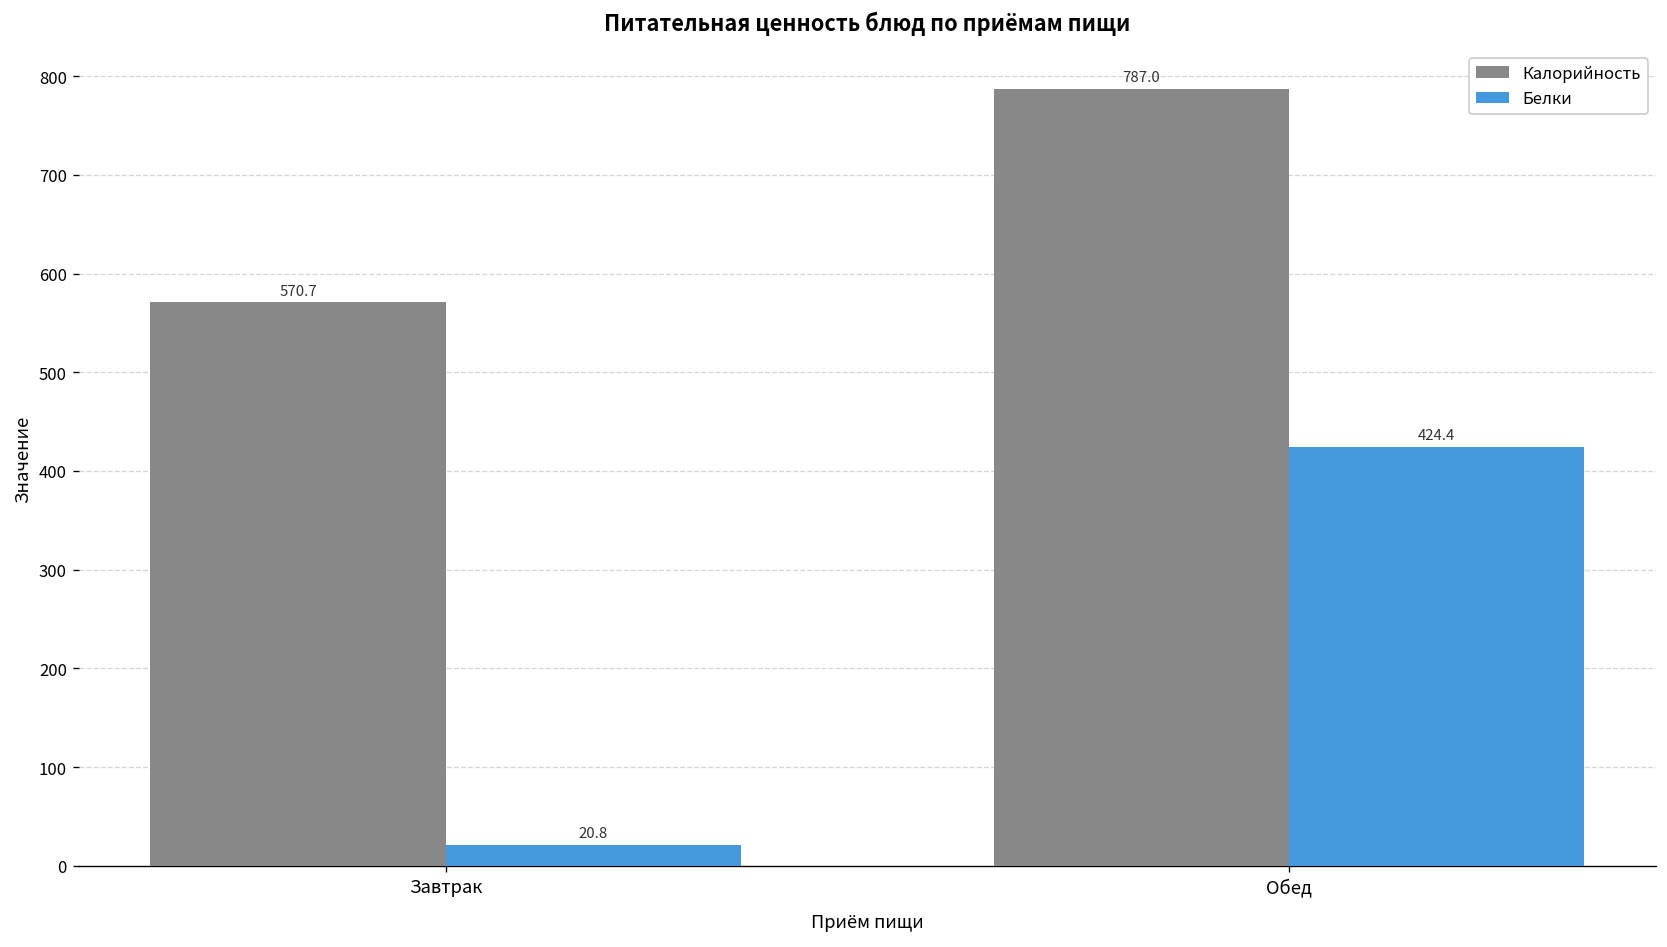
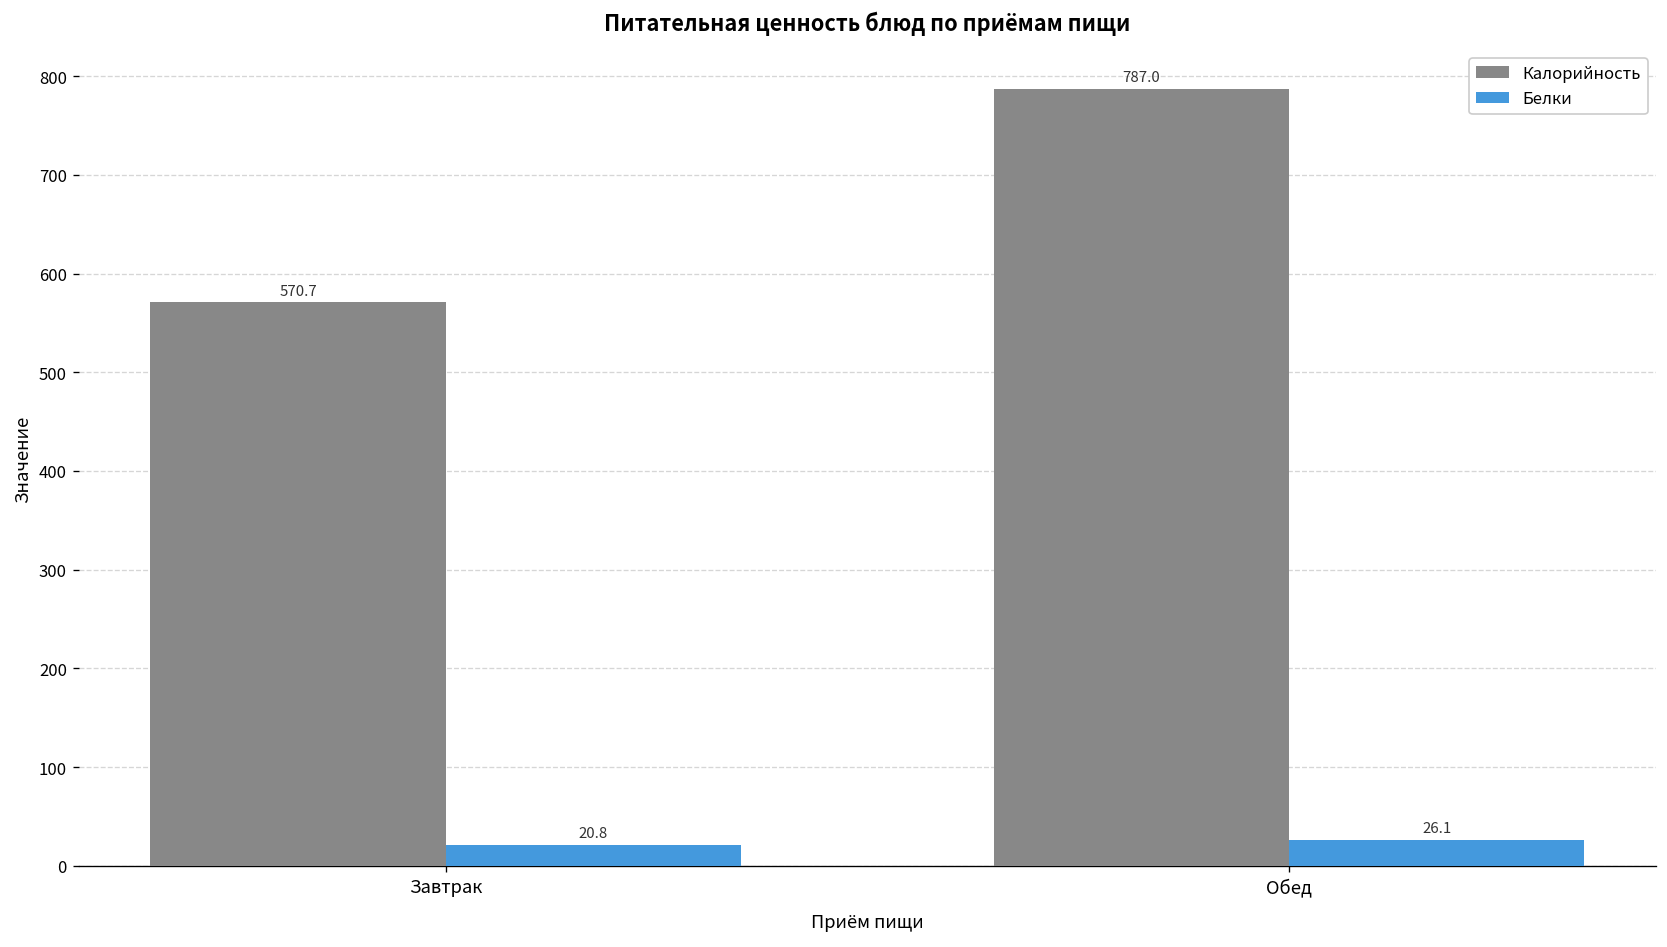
  {
    "Калорийность": {
      "Завтрак": 570.7,
      "Обед": 787.0
    },
    "Белки": {
      "Завтрак": 20.8,
-     "Обед": 424.4
+     "Обед": 26.1
    }
  }
